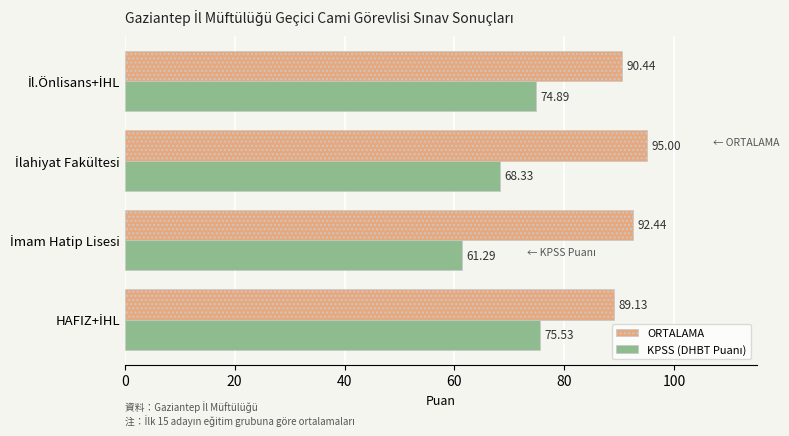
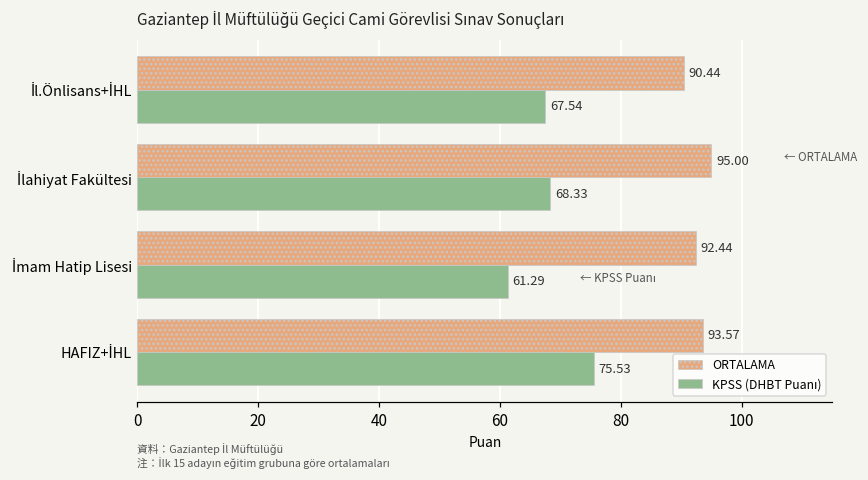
  {
    "ORTALAMA": {
      "İl.Önlisans+İHL": 90.44,
      "İlahiyat Fakültesi": 95.00,
      "İmam Hatip Lisesi": 92.44,
-     "HAFIZ+İHL": 89.13
+     "HAFIZ+İHL": 93.57
    },
    "KPSS (DHBT Puanı)": {
-     "İl.Önlisans+İHL": 74.89,
+     "İl.Önlisans+İHL": 67.54,
      "İlahiyat Fakültesi": 68.33,
      "İmam Hatip Lisesi": 61.29,
      "HAFIZ+İHL": 75.53
    }
  }
